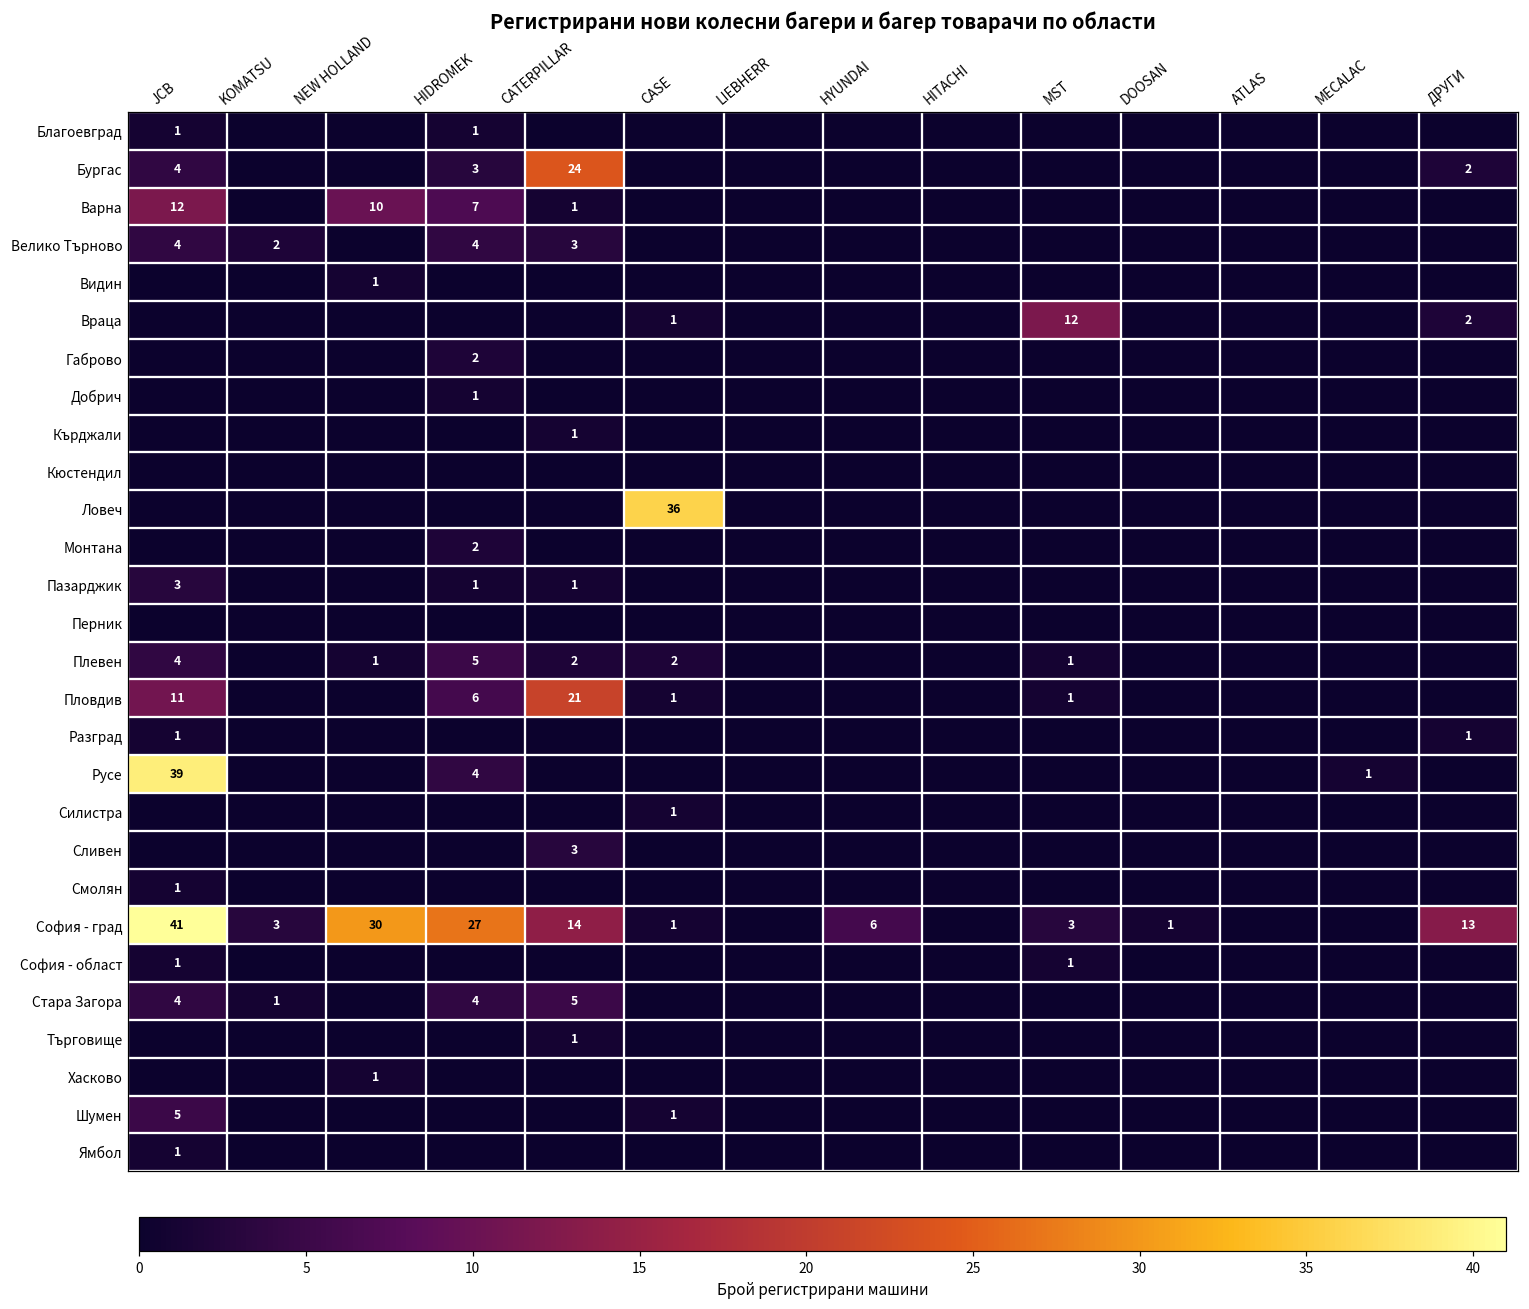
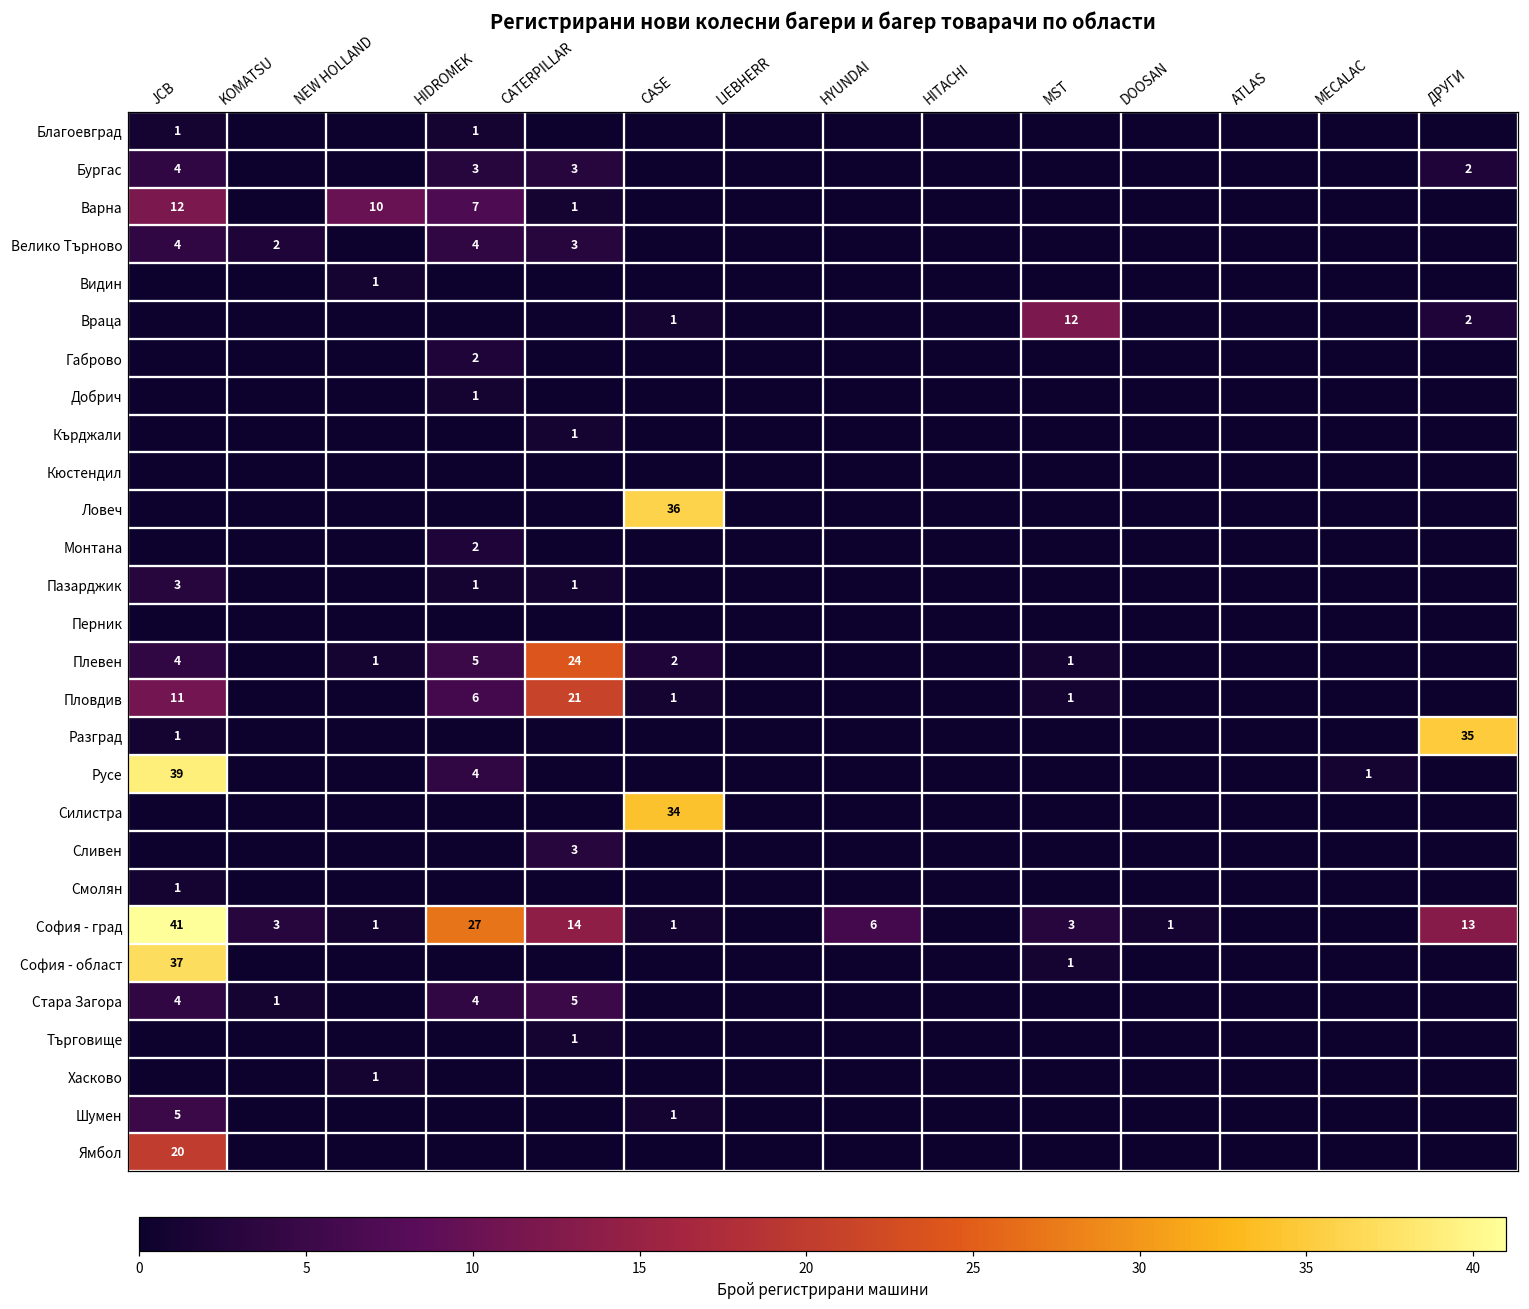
  {
    "Благоевград": {
      "JCB": 1,
      "HIDROMEK": 1
    },
    "Бургас": {
      "JCB": 4,
      "HIDROMEK": 3,
-     "CATERPILLAR": 24,
+     "CATERPILLAR": 3,
      "ДРУГИ": 2
    },
    "Варна": {
      "JCB": 12,
      "NEW HOLLAND": 10,
      "HIDROMEK": 7,
      "CATERPILLAR": 1
    },
    "Велико Търново": {
      "JCB": 4,
      "KOMATSU": 2,
      "HIDROMEK": 4,
      "CATERPILLAR": 3
    },
    "Видин": {
      "NEW HOLLAND": 1
    },
    "Враца": {
      "CASE": 1,
      "MST": 12,
      "ДРУГИ": 2
    },
    "Габрово": {
      "HIDROMEK": 2
    },
    "Добрич": {
      "HIDROMEK": 1
    },
    "Кърджали": {
      "CATERPILLAR": 1
    },
    "Ловеч": {
      "CASE": 36
    },
    "Монтана": {
      "HIDROMEK": 2
    },
    "Пазарджик": {
      "JCB": 3,
      "HIDROMEK": 1,
      "CATERPILLAR": 1
    },
    "Плевен": {
      "JCB": 4,
      "NEW HOLLAND": 1,
      "HIDROMEK": 5,
-     "CATERPILLAR": 2,
+     "CATERPILLAR": 24,
      "CASE": 2,
      "MST": 1
    },
    "Пловдив": {
      "JCB": 11,
      "HIDROMEK": 6,
      "CATERPILLAR": 21,
      "CASE": 1,
      "MST": 1
    },
    "Разград": {
      "JCB": 1,
-     "ДРУГИ": 1
+     "ДРУГИ": 35
    },
    "Русе": {
      "JCB": 39,
      "HIDROMEK": 4,
      "MECALAC": 1
    },
    "Силистра": {
-     "CASE": 1
+     "CASE": 34
    },
    "Сливен": {
      "CATERPILLAR": 3
    },
    "Смолян": {
      "JCB": 1
    },
    "София - град": {
      "JCB": 41,
      "KOMATSU": 3,
-     "NEW HOLLAND": 30,
+     "NEW HOLLAND": 1,
      "HIDROMEK": 27,
      "CATERPILLAR": 14,
      "CASE": 1,
      "HYUNDAI": 6,
      "MST": 3,
      "DOOSAN": 1,
      "ДРУГИ": 13
    },
    "София - област": {
-     "JCB": 1,
+     "JCB": 37,
      "MST": 1
    },
    "Стара Загора": {
      "JCB": 4,
      "KOMATSU": 1,
      "HIDROMEK": 4,
      "CATERPILLAR": 5
    },
    "Търговище": {
      "CATERPILLAR": 1
    },
    "Хасково": {
      "NEW HOLLAND": 1
    },
    "Шумен": {
      "JCB": 5,
      "CASE": 1
    },
    "Ямбол": {
-     "JCB": 1
+     "JCB": 20
    }
  }
